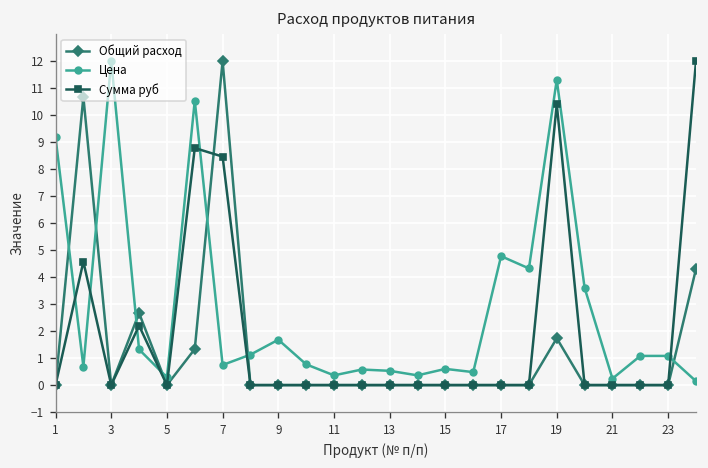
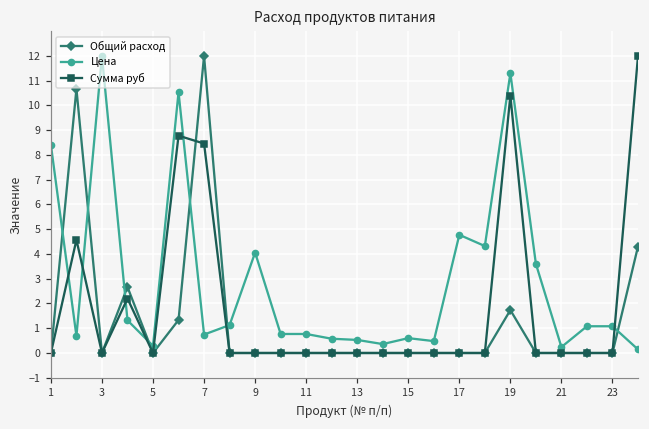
  {
    "Цена": {
-     "1": 9.2,
+     "1": 8.4,
      "5": 0.3,
      "7": 0.7,
-     "9": 1.7,
-     "11": 0.4,
+     "9": 4.1,
+     "11": 0.8,
      "13": 0.5,
      "15": 0.6,
      "17": 4.8,
      "19": 11.3,
      "21": 0.2,
      "23": 1.1
    }
  }
